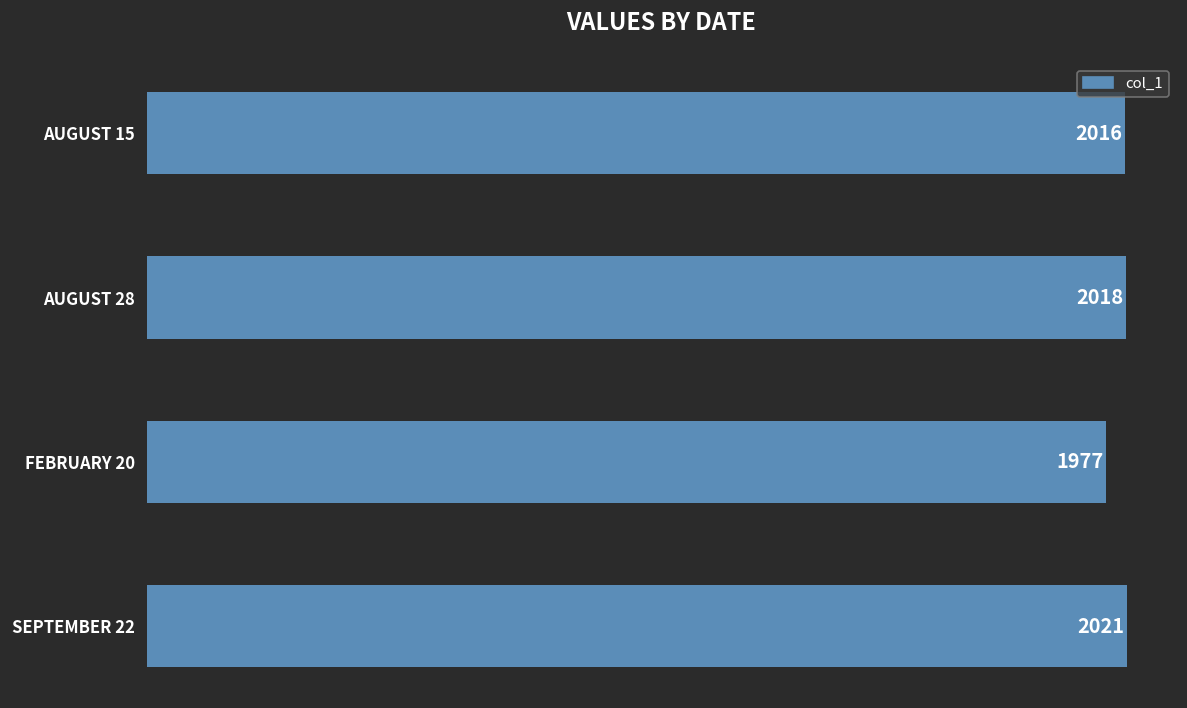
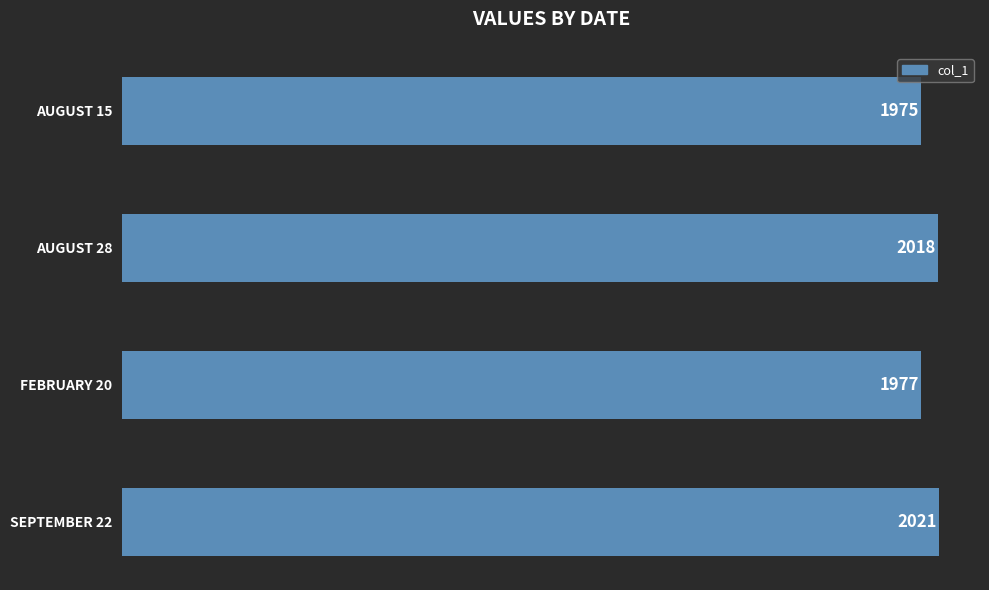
  {
-   "AUGUST 15": 2016,
+   "AUGUST 15": 1975,
    "AUGUST 28": 2018,
    "FEBRUARY 20": 1977,
    "SEPTEMBER 22": 2021
  }
